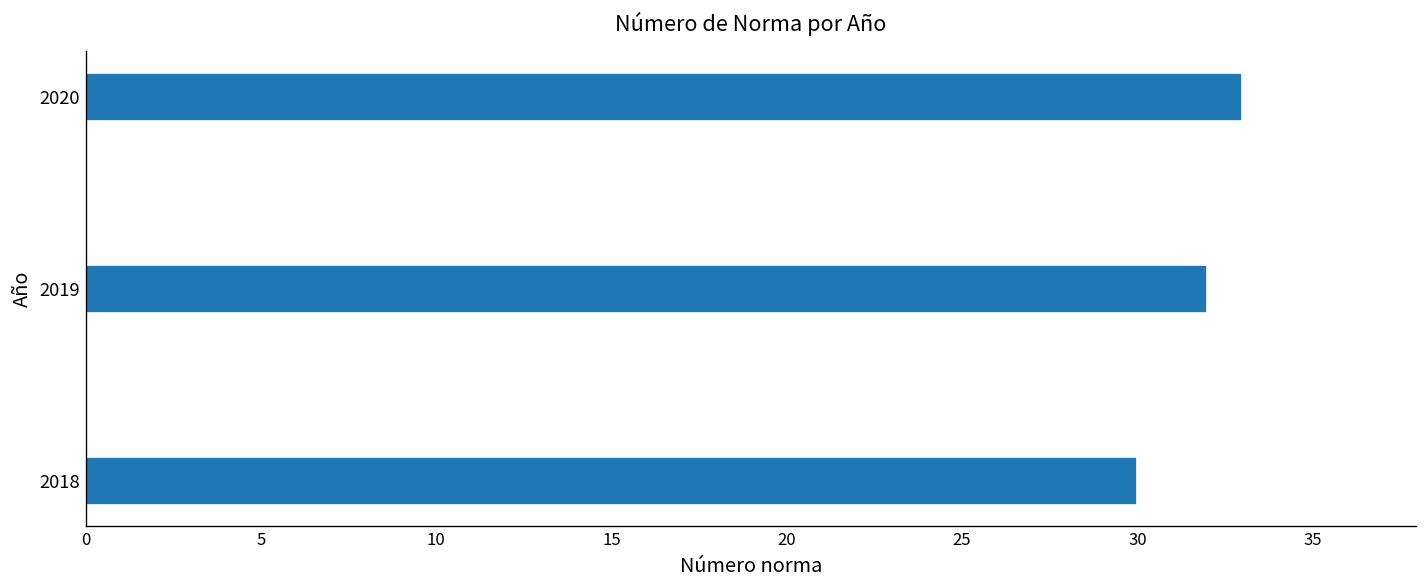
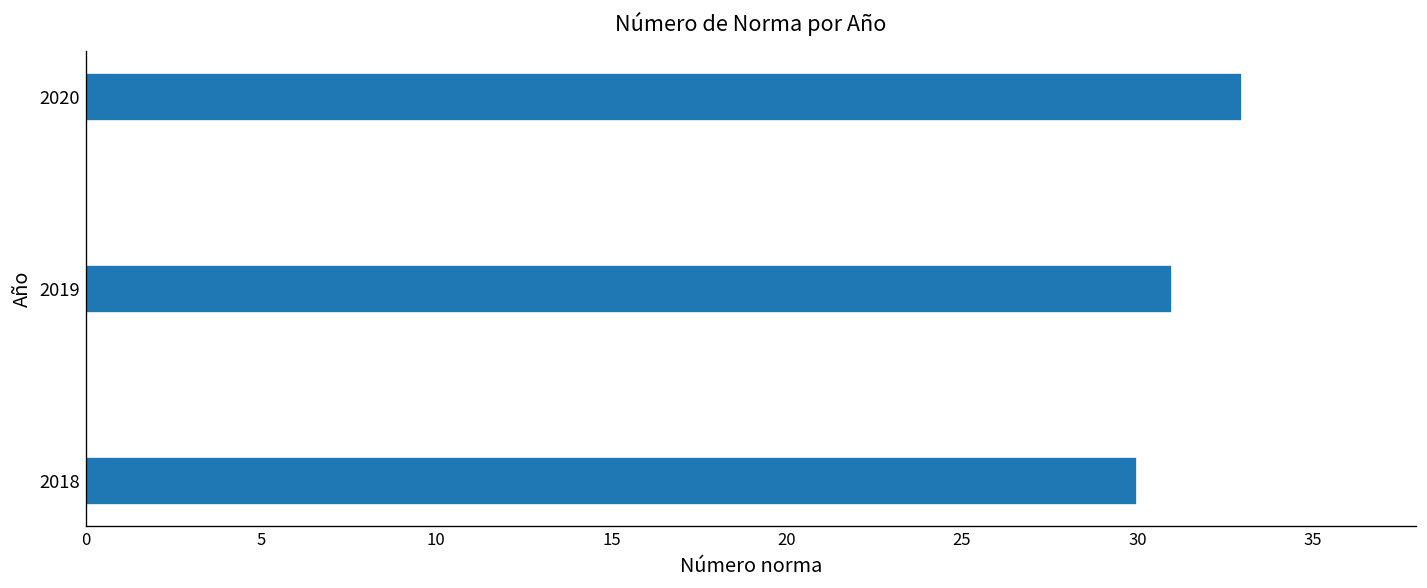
  {
    "2020": 33,
-   "2019": 32,
+   "2019": 31,
    "2018": 30
  }
